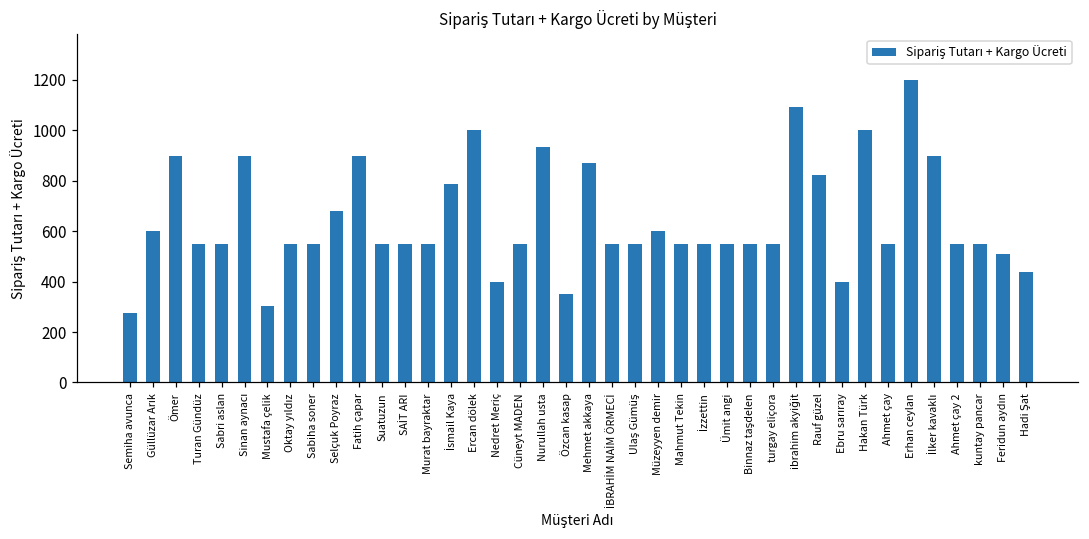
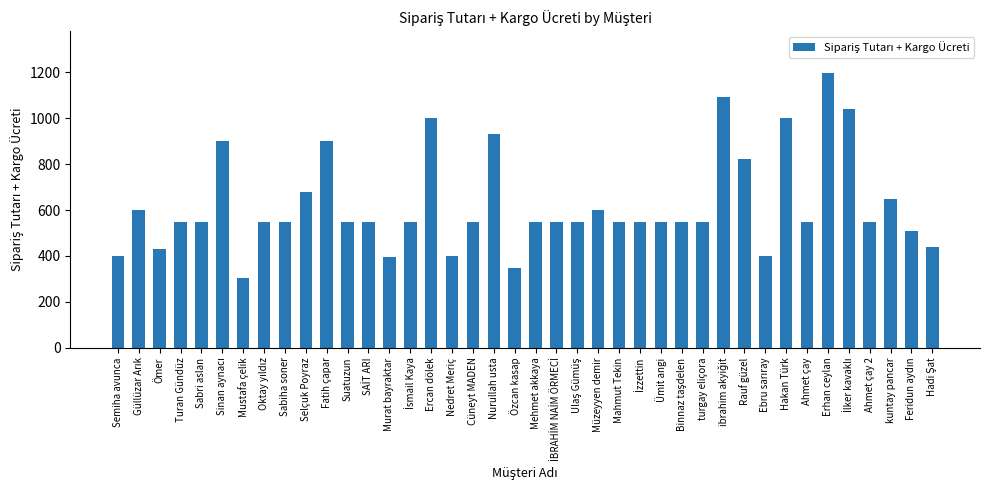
  {
-   "Semiha avunca": 270,
+   "Semiha avunca": 400,
    "Güllüzar Arık": 600,
-   "Ömer": 900,
+   "Ömer": 430,
    "Turan Gündüz": 550,
    "Sabri aslan": 550,
    "Sinan aynacı": 900,
    "Mustafa çelik": 300,
    "Oktay yıldız": 550,
    "Sabiha soner": 550,
    "Selçuk Poyraz": 680,
    "Fatih çapar": 900,
    "Suatuzun": 550,
    "SAİT ARI": 550,
-   "Murat bayraktar": 550,
-   "İsmail Kaya": 790,
+   "Murat bayraktar": 390,
+   "İsmail Kaya": 550,
    "Ercan dölek": 1000,
    "Nedret Meriç": 400,
    "Cüneyt MADEN": 550,
    "Nurullah usta": 930,
    "Özcan kasap": 350,
-   "Mehmet akkaya": 870,
+   "Mehmet akkaya": 550,
    "İBRAHİM NAİM ÖRMECİ": 550,
    "Ulaş Gümüş": 550,
    "Müzeyyen demir": 600,
    "Mahmut Tekin": 550,
    "İzzettin": 550,
    "Ümit angi": 550,
    "Binnaz taşdelen": 550,
    "turgay eliçora": 550,
    "ibrahim akyiğit": 1090,
    "Rauf güzel": 820,
    "Ebru sarıray": 400,
    "Hakan Türk": 1000,
    "Ahmet çay": 550,
    "Erhan ceylan": 1200,
-   "İlker kavaklı": 900,
+   "İlker kavaklı": 1040,
    "Ahmet çay 2": 550,
-   "kuntay pancar": 550,
+   "kuntay pancar": 650,
    "Feridun aydın": 510,
    "Hadi Şat": 440
  }
